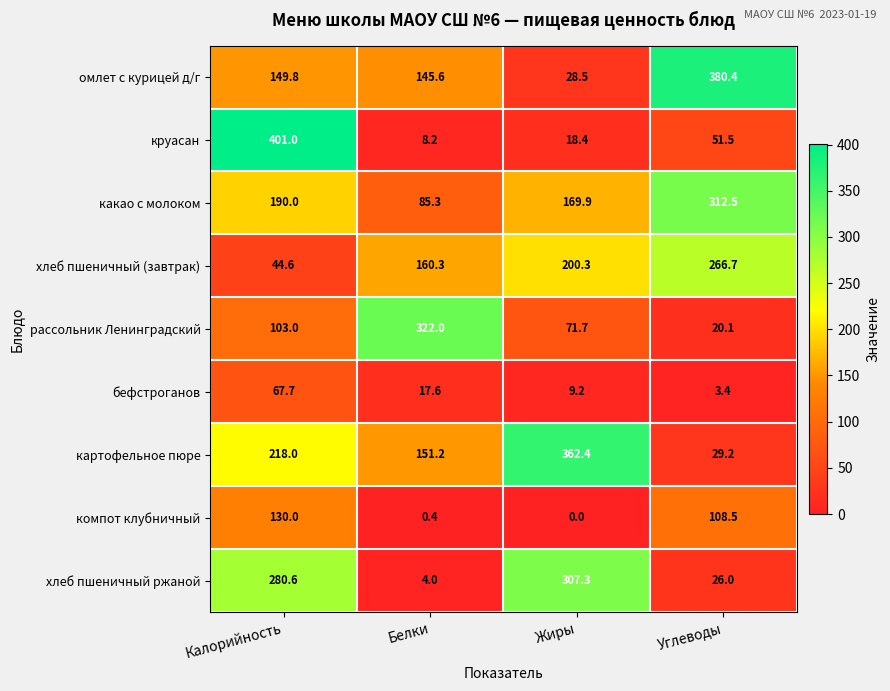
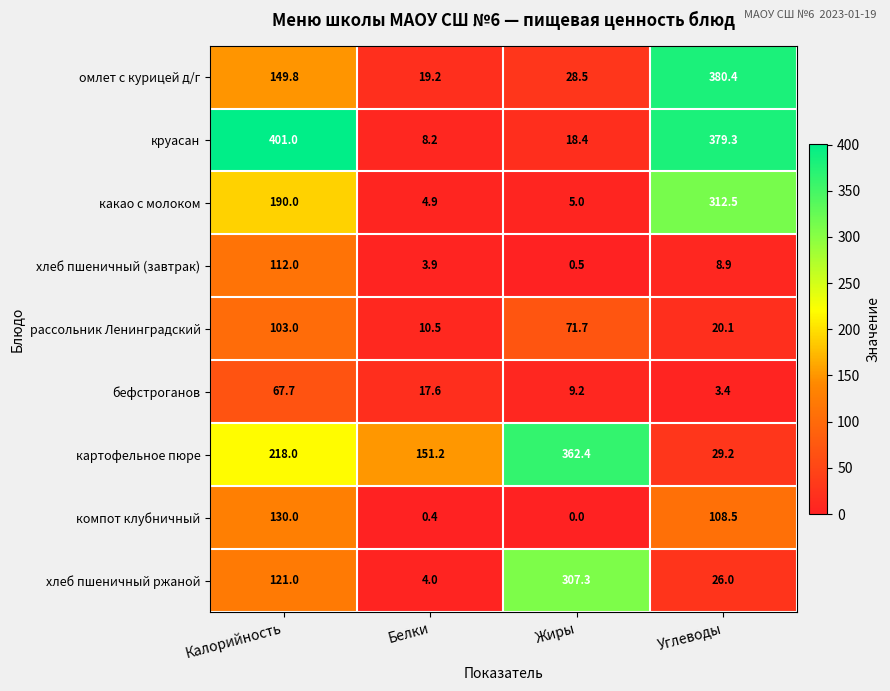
  {
    "омлет с курицей д/г": {
      "Калорийность": 149.8,
-     "Белки": 145.6,
+     "Белки": 19.2,
      "Жиры": 28.5,
      "Углеводы": 380.4
    },
    "круасан": {
      "Калорийность": 401.0,
      "Белки": 8.2,
      "Жиры": 18.4,
-     "Углеводы": 51.5
+     "Углеводы": 379.3
    },
    "какао с молоком": {
      "Калорийность": 190.0,
-     "Белки": 85.3,
-     "Жиры": 169.9,
+     "Белки": 4.9,
+     "Жиры": 5.0,
      "Углеводы": 312.5
    },
    "хлеб пшеничный (завтрак)": {
-     "Калорийность": 44.6,
-     "Белки": 160.3,
-     "Жиры": 200.3,
-     "Углеводы": 266.7
+     "Калорийность": 112.0,
+     "Белки": 3.9,
+     "Жиры": 0.5,
+     "Углеводы": 8.9
    },
    "рассольник Ленинградский": {
      "Калорийность": 103.0,
-     "Белки": 322.0,
+     "Белки": 10.5,
      "Жиры": 71.7,
      "Углеводы": 20.1
    },
    "бефстроганов": {
      "Калорийность": 67.7,
      "Белки": 17.6,
      "Жиры": 9.2,
      "Углеводы": 3.4
    },
    "картофельное пюре": {
      "Калорийность": 218.0,
      "Белки": 151.2,
      "Жиры": 362.4,
      "Углеводы": 29.2
    },
    "компот клубничный": {
      "Калорийность": 130.0,
      "Белки": 0.4,
      "Жиры": 0.0,
      "Углеводы": 108.5
    },
    "хлеб пшеничный ржаной": {
-     "Калорийность": 280.6,
+     "Калорийность": 121.0,
      "Белки": 4.0,
      "Жиры": 307.3,
      "Углеводы": 26.0
    }
  }
